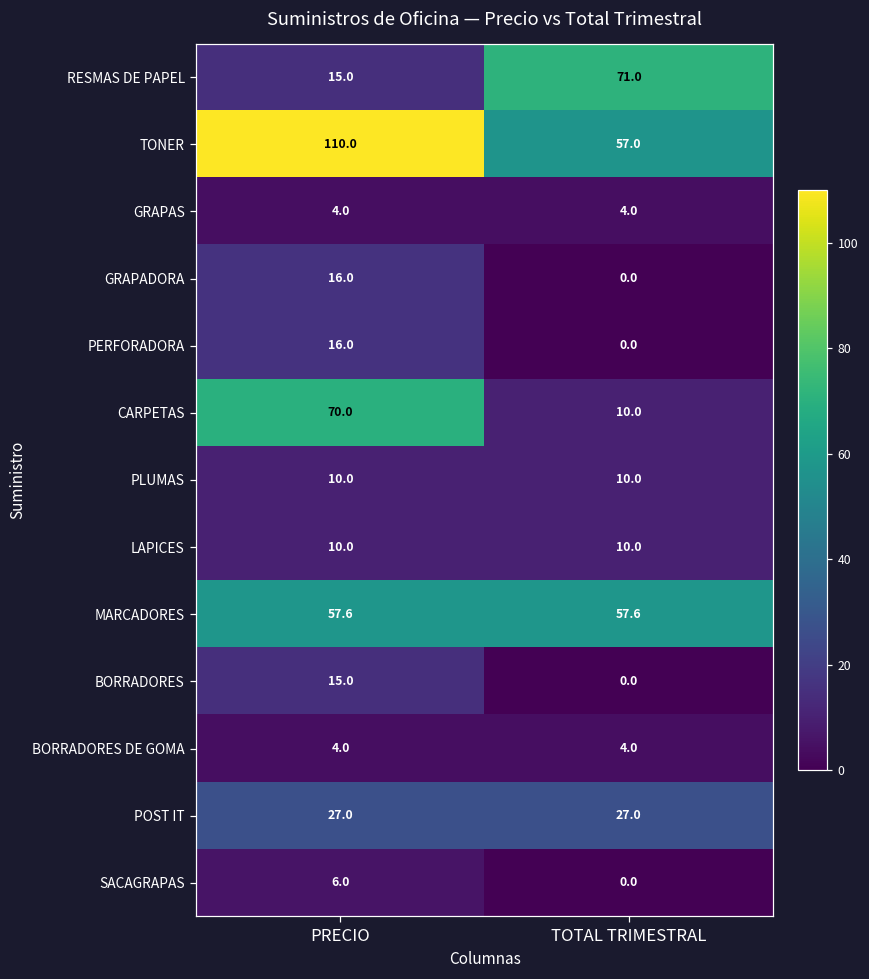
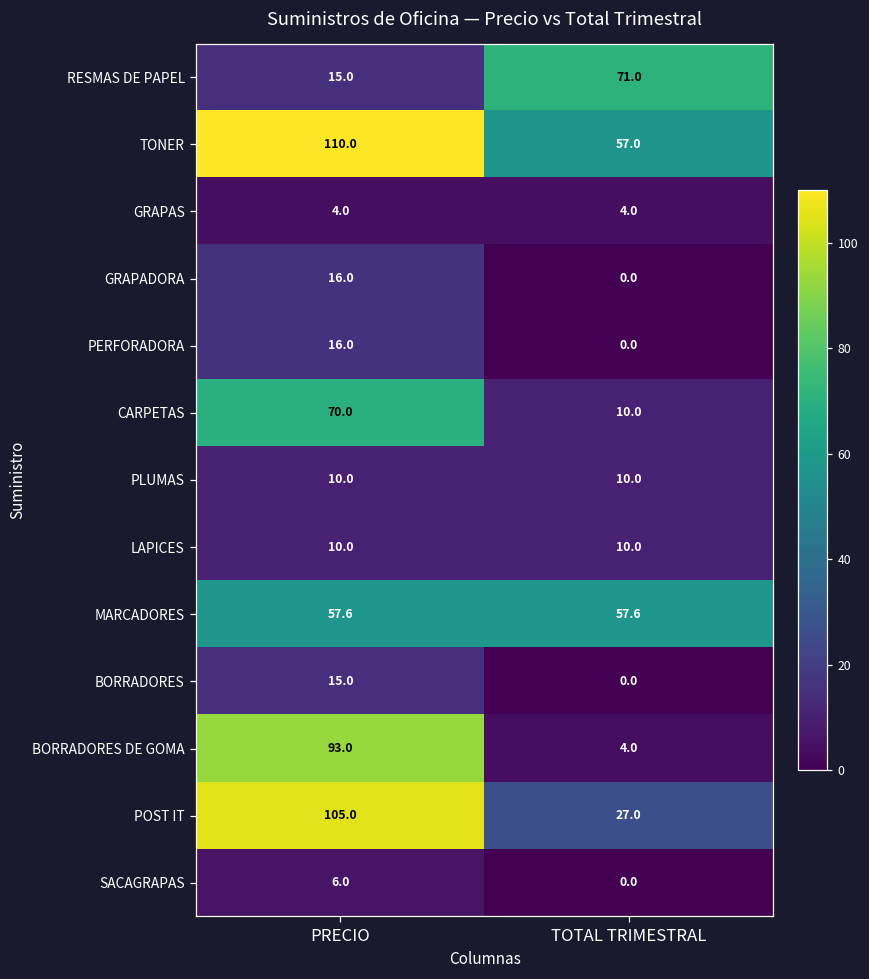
  {
    "RESMAS DE PAPEL": {
      "PRECIO": 15.0,
      "TOTAL TRIMESTRAL": 71.0
    },
    "TONER": {
      "PRECIO": 110.0,
      "TOTAL TRIMESTRAL": 57.0
    },
    "GRAPAS": {
      "PRECIO": 4.0,
      "TOTAL TRIMESTRAL": 4.0
    },
    "GRAPADORA": {
      "PRECIO": 16.0,
      "TOTAL TRIMESTRAL": 0.0
    },
    "PERFORADORA": {
      "PRECIO": 16.0,
      "TOTAL TRIMESTRAL": 0.0
    },
    "CARPETAS": {
      "PRECIO": 70.0,
      "TOTAL TRIMESTRAL": 10.0
    },
    "PLUMAS": {
      "PRECIO": 10.0,
      "TOTAL TRIMESTRAL": 10.0
    },
    "LAPICES": {
      "PRECIO": 10.0,
      "TOTAL TRIMESTRAL": 10.0
    },
    "MARCADORES": {
      "PRECIO": 57.6,
      "TOTAL TRIMESTRAL": 57.6
    },
    "BORRADORES": {
      "PRECIO": 15.0,
      "TOTAL TRIMESTRAL": 0.0
    },
    "BORRADORES DE GOMA": {
-     "PRECIO": 4.0,
+     "PRECIO": 93.0,
      "TOTAL TRIMESTRAL": 4.0
    },
    "POST IT": {
-     "PRECIO": 27.0,
+     "PRECIO": 105.0,
      "TOTAL TRIMESTRAL": 27.0
    },
    "SACAGRAPAS": {
      "PRECIO": 6.0,
      "TOTAL TRIMESTRAL": 0.0
    }
  }
